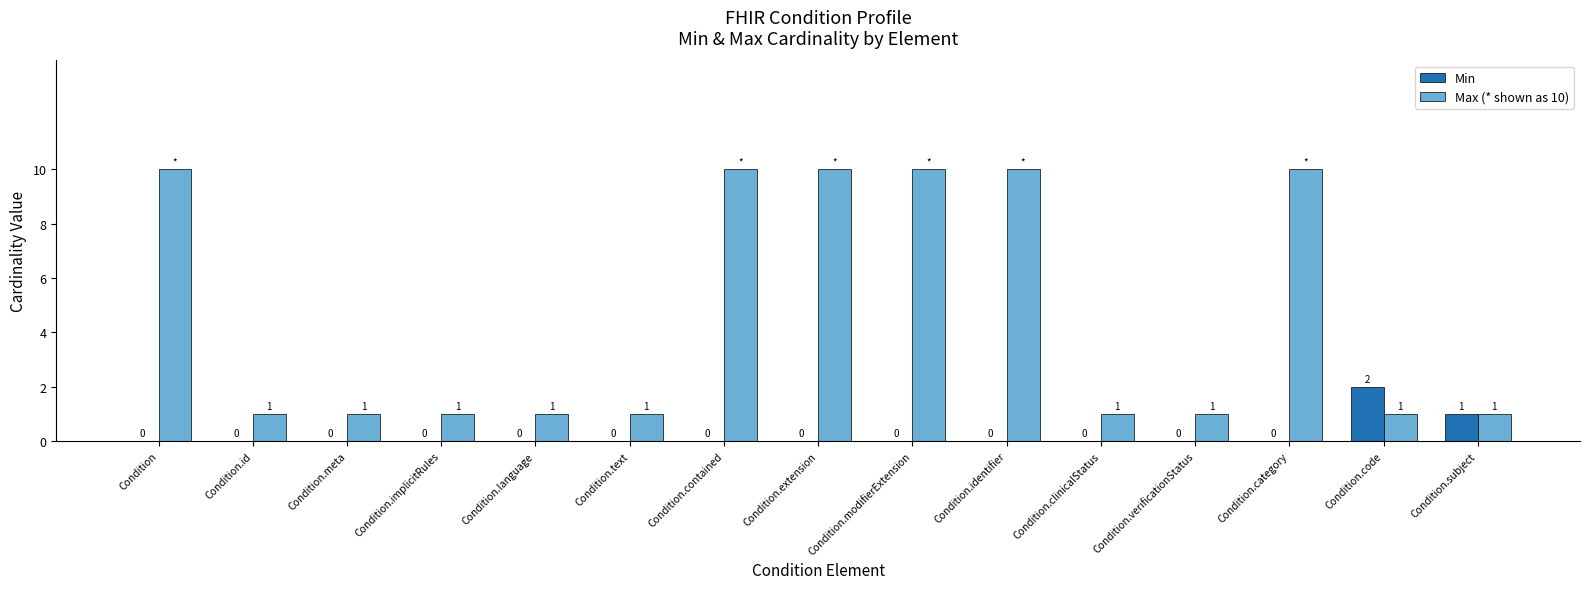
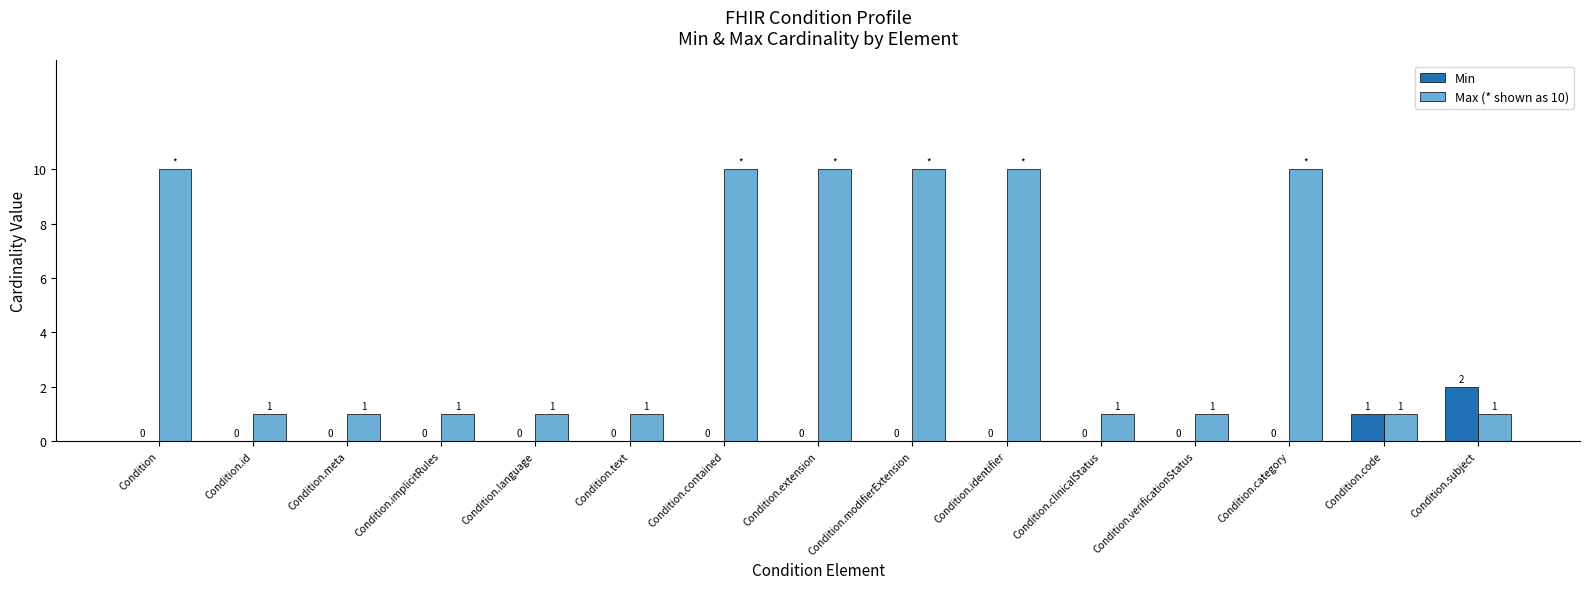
  {
    "Min": {
      "Condition": 0,
      "Condition.id": 0,
      "Condition.meta": 0,
      "Condition.implicitRules": 0,
      "Condition.language": 0,
      "Condition.text": 0,
      "Condition.contained": 0,
      "Condition.extension": 0,
      "Condition.modifierExtension": 0,
      "Condition.identifier": 0,
      "Condition.clinicalStatus": 0,
      "Condition.verificationStatus": 0,
      "Condition.category": 0,
-     "Condition.code": 2,
-     "Condition.subject": 1
+     "Condition.code": 1,
+     "Condition.subject": 2
    },
    "Max (* shown as 10)": {
      "Condition.id": 1,
      "Condition.meta": 1,
      "Condition.implicitRules": 1,
      "Condition.language": 1,
      "Condition.text": 1,
      "Condition.clinicalStatus": 1,
      "Condition.verificationStatus": 1,
      "Condition.code": 1,
      "Condition.subject": 1
    }
  }
